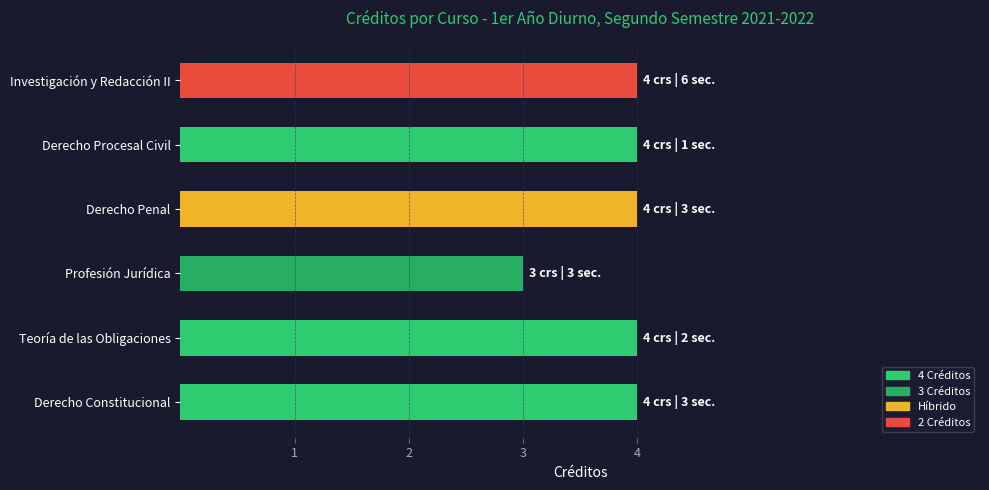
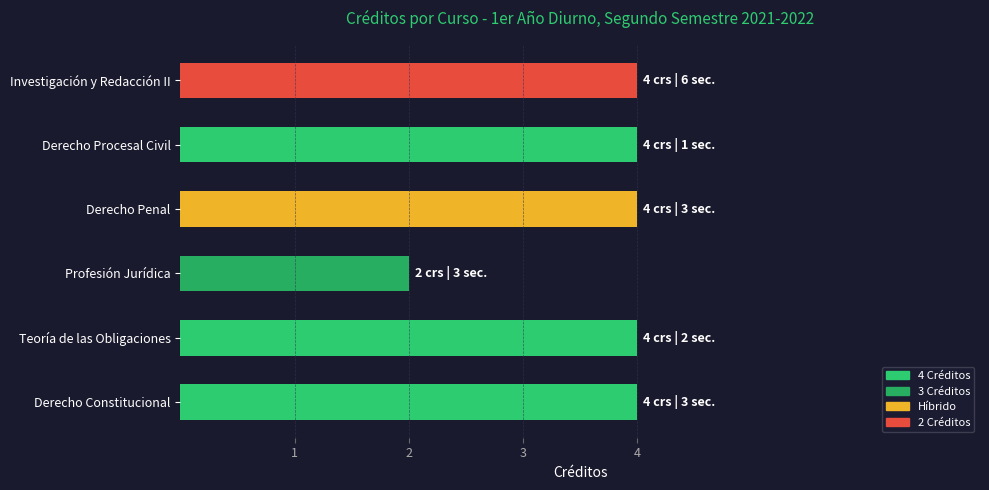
  {
    "Investigación y Redacción II": 4,
    "Derecho Procesal Civil": 4,
    "Derecho Penal": 4,
-   "Profesión Jurídica": 3,
+   "Profesión Jurídica": 2,
    "Teoría de las Obligaciones": 4,
    "Derecho Constitucional": 4
  }
